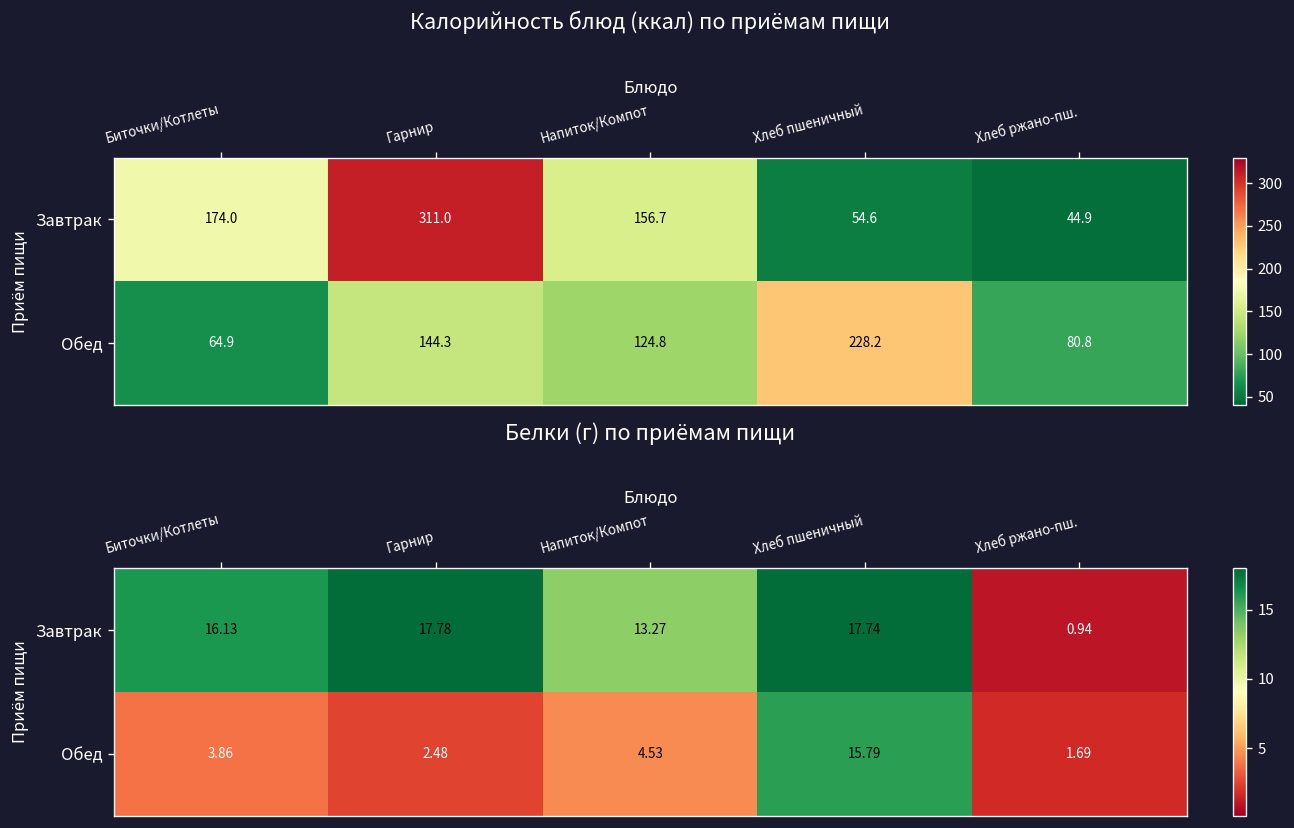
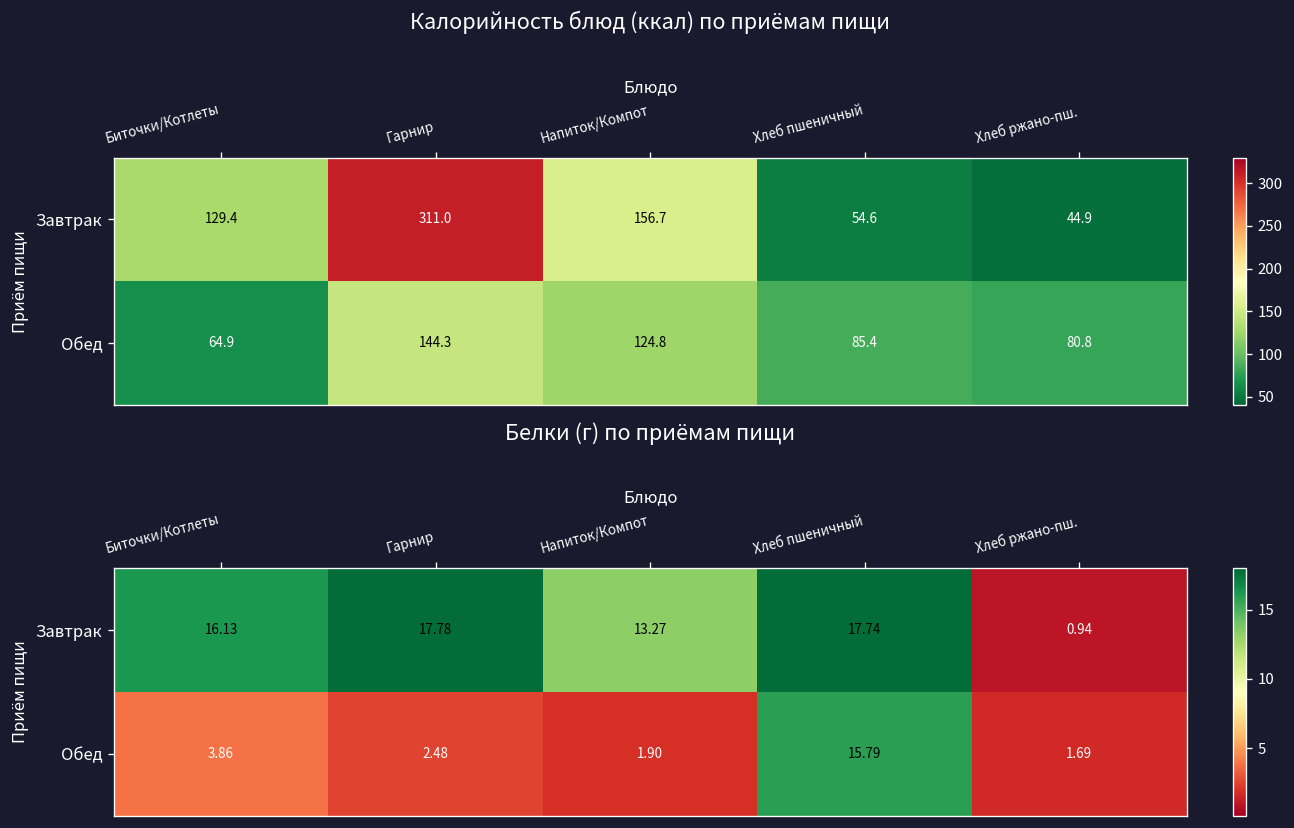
  {
    "Калорийность блюд (ккал) по приёмам пищи": {
      "Завтрак": {
-       "Биточки/Котлеты": 174.0,
+       "Биточки/Котлеты": 129.4,
        "Гарнир": 311.0,
        "Напиток/Компот": 156.7,
        "Хлеб пшеничный": 54.6,
        "Хлеб ржано-пш.": 44.9
      },
      "Обед": {
        "Биточки/Котлеты": 64.9,
        "Гарнир": 144.3,
        "Напиток/Компот": 124.8,
-       "Хлеб пшеничный": 228.2,
+       "Хлеб пшеничный": 85.4,
        "Хлеб ржано-пш.": 80.8
      }
    },
    "Белки (г) по приёмам пищи": {
      "Завтрак": {
        "Биточки/Котлеты": 16.13,
        "Гарнир": 17.78,
        "Напиток/Компот": 13.27,
        "Хлеб пшеничный": 17.74,
        "Хлеб ржано-пш.": 0.94
      },
      "Обед": {
        "Биточки/Котлеты": 3.86,
        "Гарнир": 2.48,
-       "Напиток/Компот": 4.53,
+       "Напиток/Компот": 1.90,
        "Хлеб пшеничный": 15.79,
        "Хлеб ржано-пш.": 1.69
      }
    }
  }
